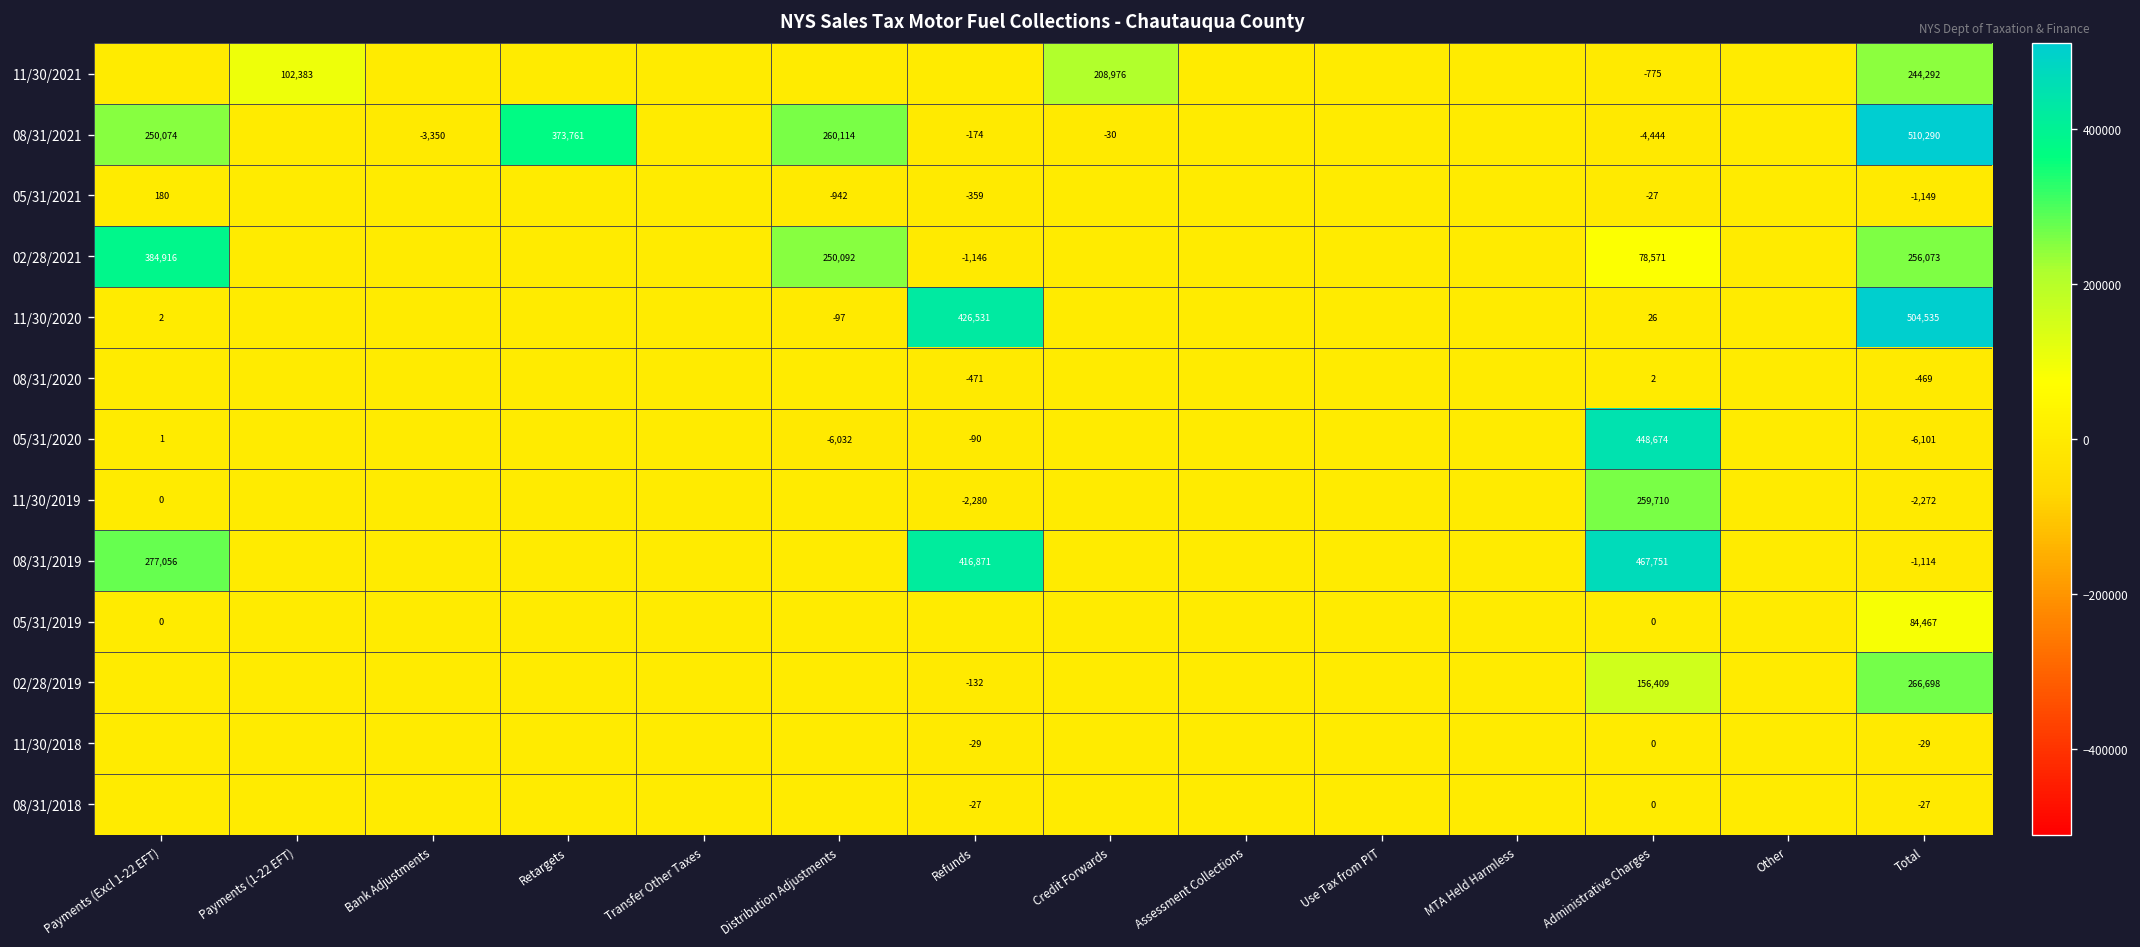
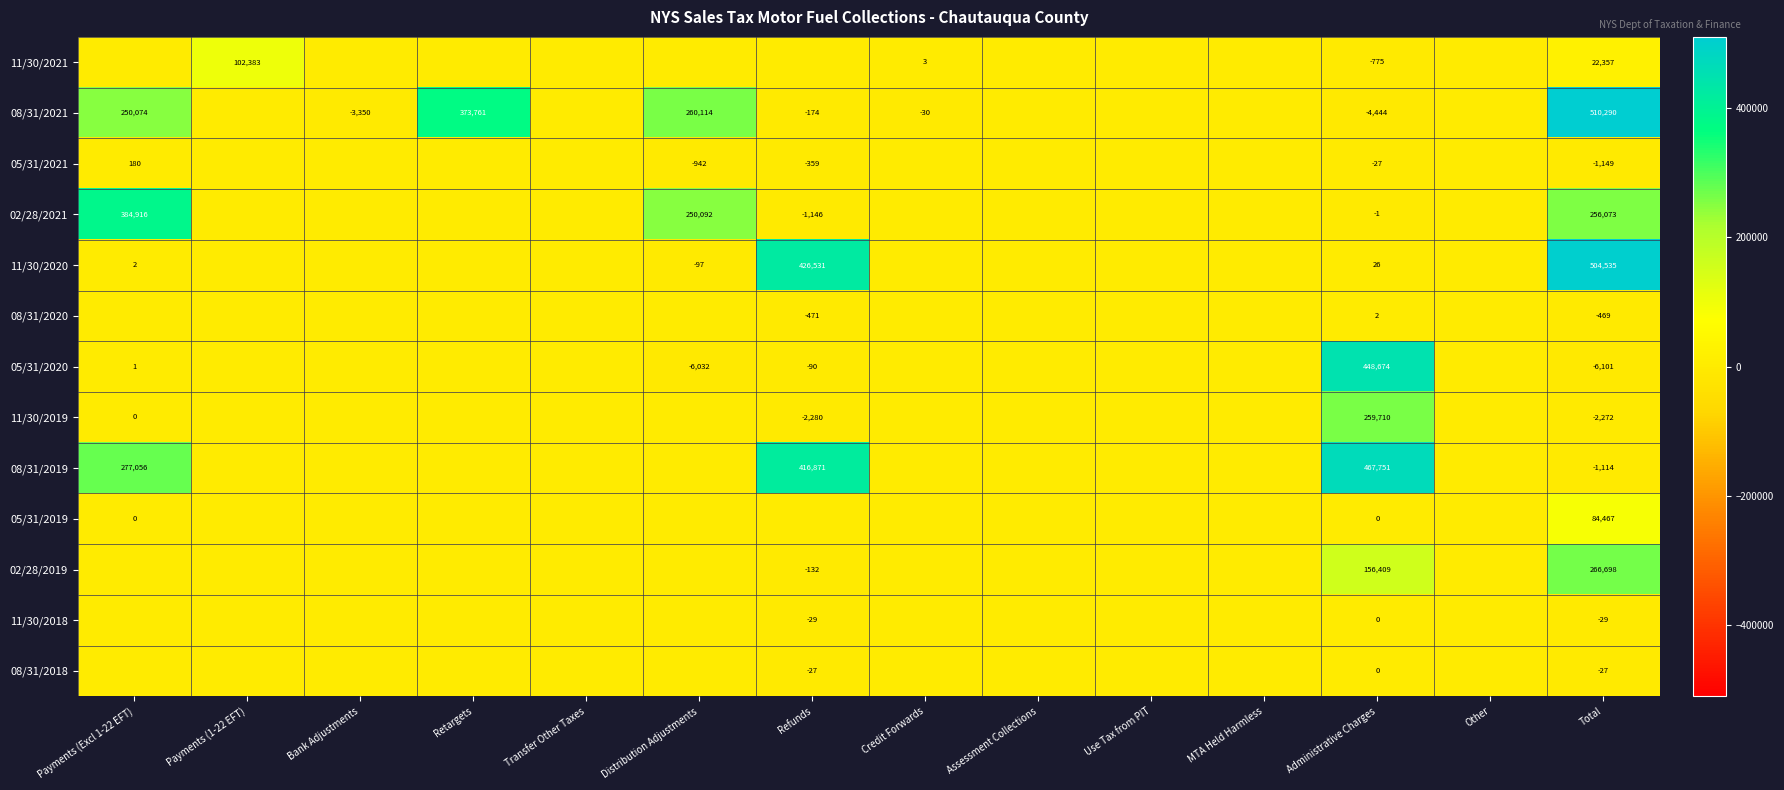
  {
    "11/30/2021": {
      "Payments (1-22 EFT)": "102,383",
-     "Credit Forwards": "208,976",
+     "Credit Forwards": "3",
      "Administrative Charges": "-775",
-     "Total": "244,292"
+     "Total": "22,357"
    },
    "08/31/2021": {
      "Payments (Excl 1-22 EFT)": "250,074",
      "Bank Adjustments": "-3,350",
      "Retargets": "373,761",
      "Distribution Adjustments": "260,114",
      "Refunds": "-174",
      "Credit Forwards": "-30",
      "Administrative Charges": "-4,444",
      "Total": "510,290"
    },
    "05/31/2021": {
      "Payments (Excl 1-22 EFT)": "180",
      "Distribution Adjustments": "-942",
      "Refunds": "-359",
      "Administrative Charges": "-27",
      "Total": "-1,149"
    },
    "02/28/2021": {
      "Payments (Excl 1-22 EFT)": "384,916",
      "Distribution Adjustments": "250,092",
      "Refunds": "-1,146",
-     "Administrative Charges": "78,571",
+     "Administrative Charges": "-1",
      "Total": "256,073"
    },
    "11/30/2020": {
      "Payments (Excl 1-22 EFT)": "2",
      "Distribution Adjustments": "-97",
      "Refunds": "426,531",
      "Administrative Charges": "26",
      "Total": "504,535"
    },
    "08/31/2020": {
      "Refunds": "-471",
      "Administrative Charges": "2",
      "Total": "-469"
    },
    "05/31/2020": {
      "Payments (Excl 1-22 EFT)": "1",
      "Distribution Adjustments": "-6,032",
      "Refunds": "-90",
      "Administrative Charges": "448,674",
      "Total": "-6,101"
    },
    "11/30/2019": {
      "Payments (Excl 1-22 EFT)": "0",
      "Refunds": "-2,280",
      "Administrative Charges": "259,710",
      "Total": "-2,272"
    },
    "08/31/2019": {
      "Payments (Excl 1-22 EFT)": "277,056",
      "Refunds": "416,871",
      "Administrative Charges": "467,751",
      "Total": "-1,114"
    },
    "05/31/2019": {
      "Payments (Excl 1-22 EFT)": "0",
      "Administrative Charges": "0",
      "Total": "84,467"
    },
    "02/28/2019": {
      "Refunds": "-132",
      "Administrative Charges": "156,409",
      "Total": "266,698"
    },
    "11/30/2018": {
      "Refunds": "-29",
      "Administrative Charges": "0",
      "Total": "-29"
    },
    "08/31/2018": {
      "Refunds": "-27",
      "Administrative Charges": "0",
      "Total": "-27"
    }
  }
